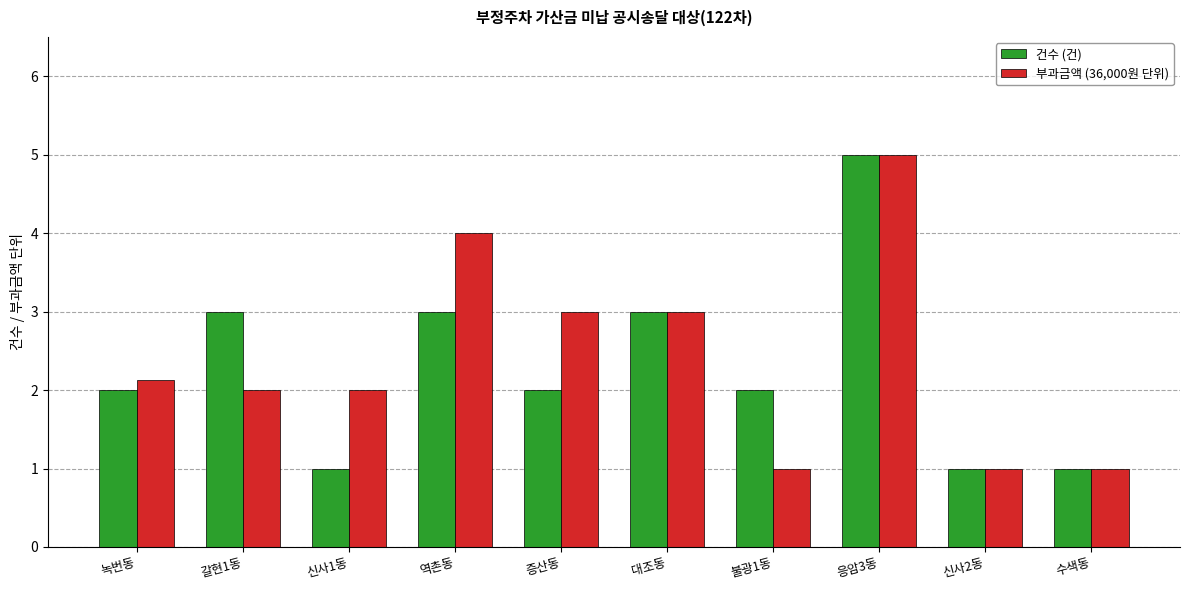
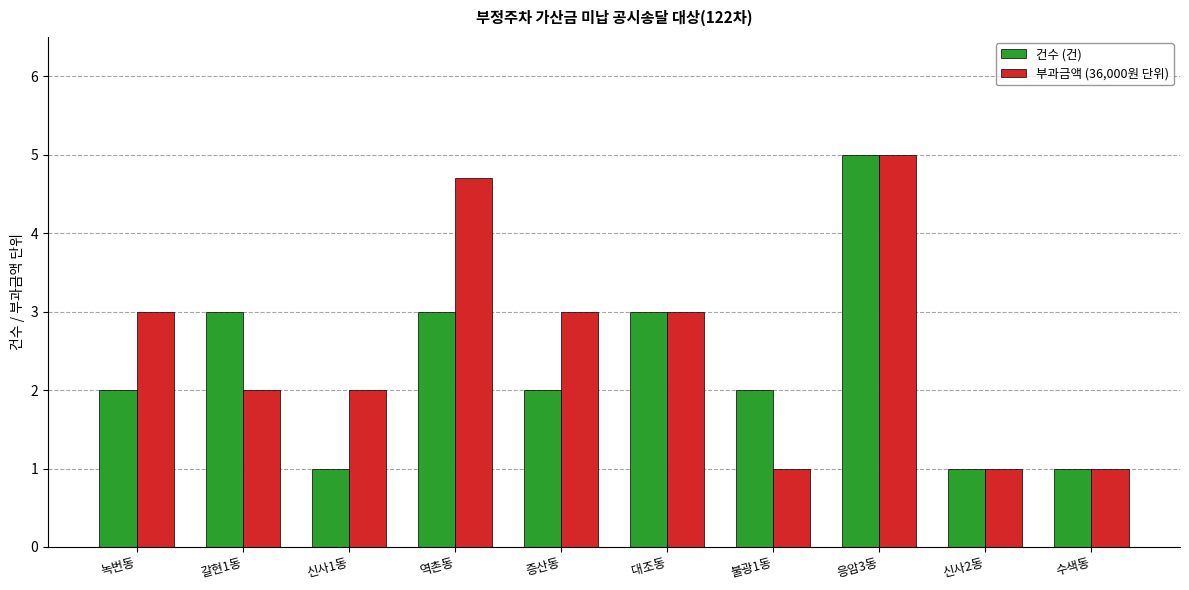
  {
    "건수 (건)": {
      "녹번동": 2.0,
      "갈현1동": 3.0,
      "신사1동": 1.0,
      "역촌동": 3.0,
      "증산동": 2.0,
      "대조동": 3.0,
      "불광1동": 2.0,
      "응암3동": 5.0,
      "신사2동": 1.0,
      "수색동": 1.0
    },
    "부과금액 (36,000원 단위)": {
-     "녹번동": 2.1,
+     "녹번동": 3.0,
      "갈현1동": 2.0,
      "신사1동": 2.0,
-     "역촌동": 4.0,
+     "역촌동": 4.7,
      "증산동": 3.0,
      "대조동": 3.0,
      "불광1동": 1.0,
      "응암3동": 5.0,
      "신사2동": 1.0,
      "수색동": 1.0
    }
  }
